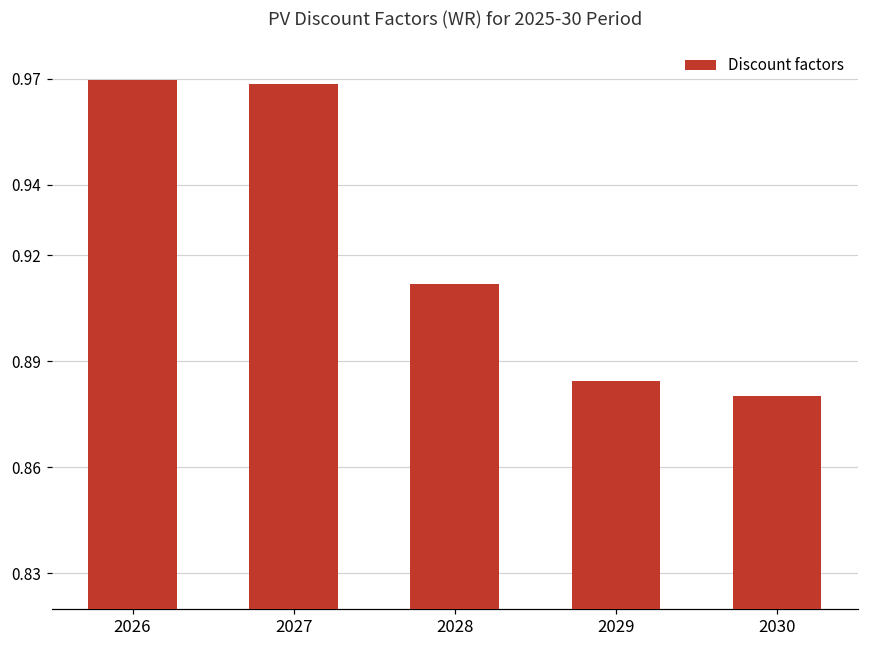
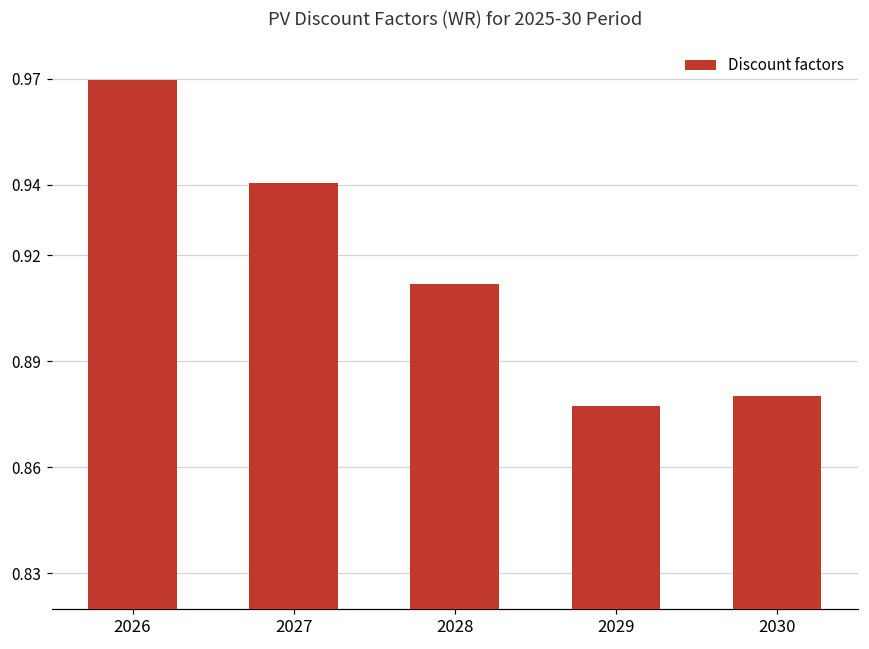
  {
    "2026": 0.970,
-   "2027": 0.969,
+   "2027": 0.940,
    "2028": 0.912,
-   "2029": 0.884,
+   "2029": 0.877,
    "2030": 0.880
  }
